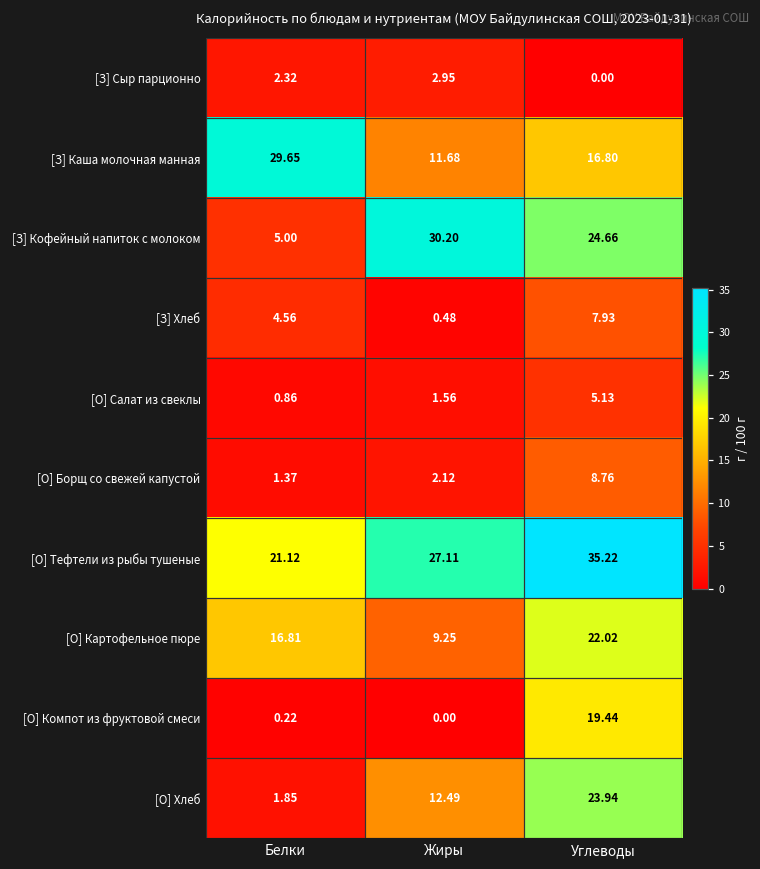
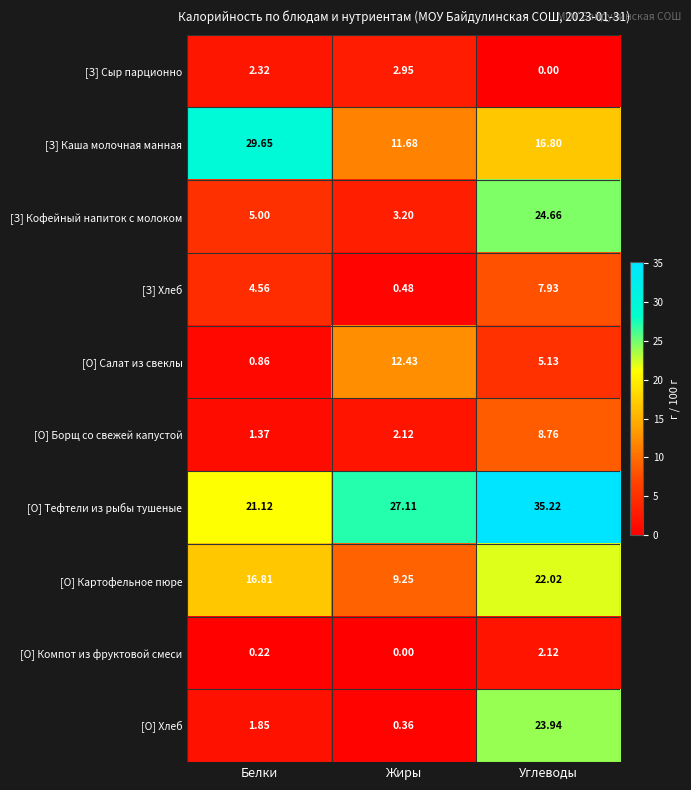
  {
    "[З] Сыр парционно": {
      "Белки": 2.32,
      "Жиры": 2.95,
      "Углеводы": 0.00
    },
    "[З] Каша молочная манная": {
      "Белки": 29.65,
      "Жиры": 11.68,
      "Углеводы": 16.80
    },
    "[З] Кофейный напиток с молоком": {
      "Белки": 5.00,
-     "Жиры": 30.20,
+     "Жиры": 3.20,
      "Углеводы": 24.66
    },
    "[З] Хлеб": {
      "Белки": 4.56,
      "Жиры": 0.48,
      "Углеводы": 7.93
    },
    "[О] Салат из свеклы": {
      "Белки": 0.86,
-     "Жиры": 1.56,
+     "Жиры": 12.43,
      "Углеводы": 5.13
    },
    "[О] Борщ со свежей капустой": {
      "Белки": 1.37,
      "Жиры": 2.12,
      "Углеводы": 8.76
    },
    "[О] Тефтели из рыбы тушеные": {
      "Белки": 21.12,
      "Жиры": 27.11,
      "Углеводы": 35.22
    },
    "[О] Картофельное пюре": {
      "Белки": 16.81,
      "Жиры": 9.25,
      "Углеводы": 22.02
    },
    "[О] Компот из фруктовой смеси": {
      "Белки": 0.22,
      "Жиры": 0.00,
-     "Углеводы": 19.44
+     "Углеводы": 2.12
    },
    "[О] Хлеб": {
      "Белки": 1.85,
-     "Жиры": 12.49,
+     "Жиры": 0.36,
      "Углеводы": 23.94
    }
  }
